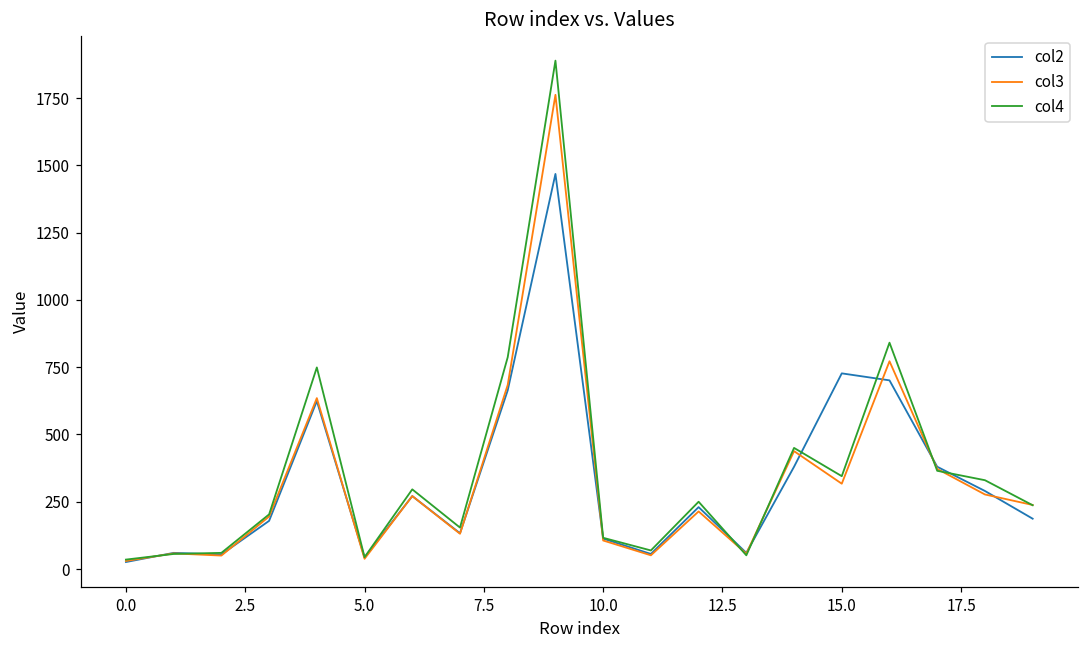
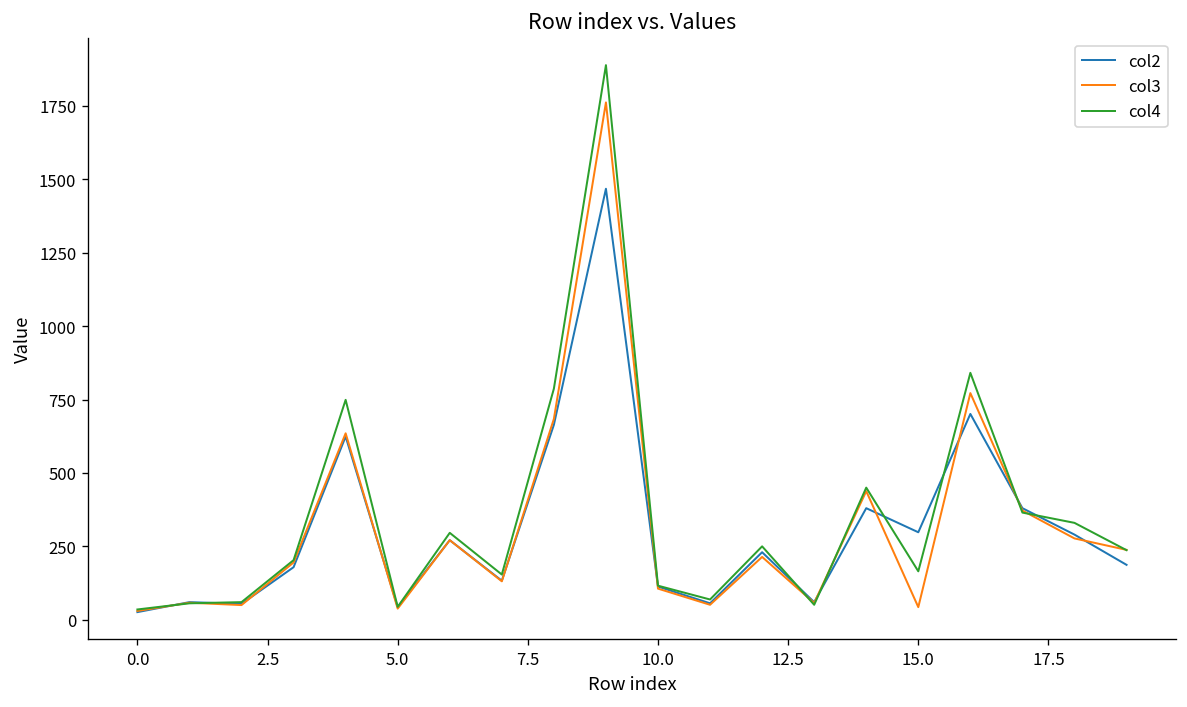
  {
    "col2": {
-     "15.0": 730
+     "15.0": 300
    },
    "col3": {
-     "15.0": 320
+     "15.0": 40
    },
    "col4": {
-     "15.0": 350
+     "15.0": 170
    }
  }
